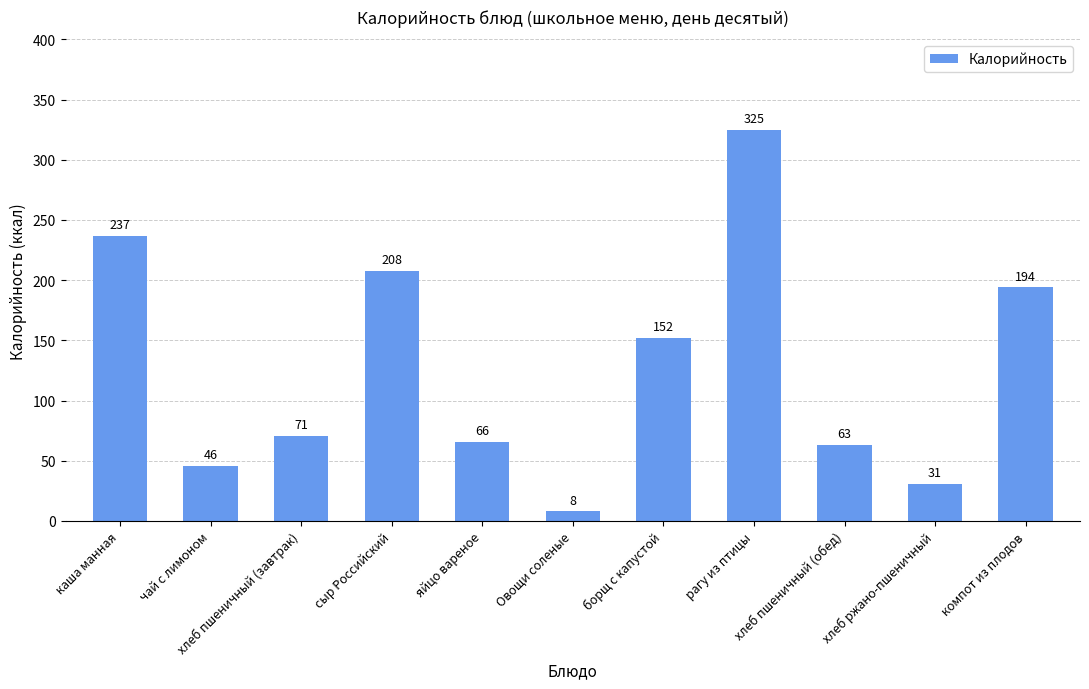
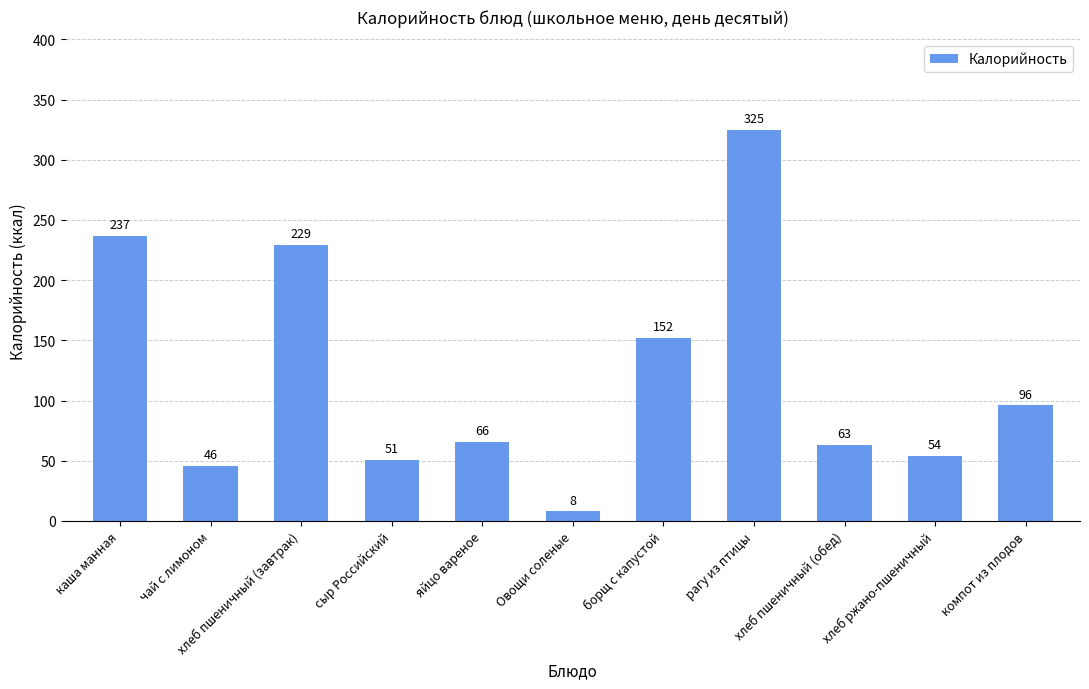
  {
    "каша манная": 237,
    "чай с лимоном": 46,
-   "хлеб пшеничный (завтрак)": 71,
-   "сыр Российский": 208,
+   "хлеб пшеничный (завтрак)": 229,
+   "сыр Российский": 51,
    "яйцо вареное": 66,
    "Овощи соленые": 8,
    "борщ с капустой": 152,
    "рагу из птицы": 325,
    "хлеб пшеничный (обед)": 63,
-   "хлеб ржано-пшеничный": 31,
-   "компот из плодов": 194
+   "хлеб ржано-пшеничный": 54,
+   "компот из плодов": 96
  }
